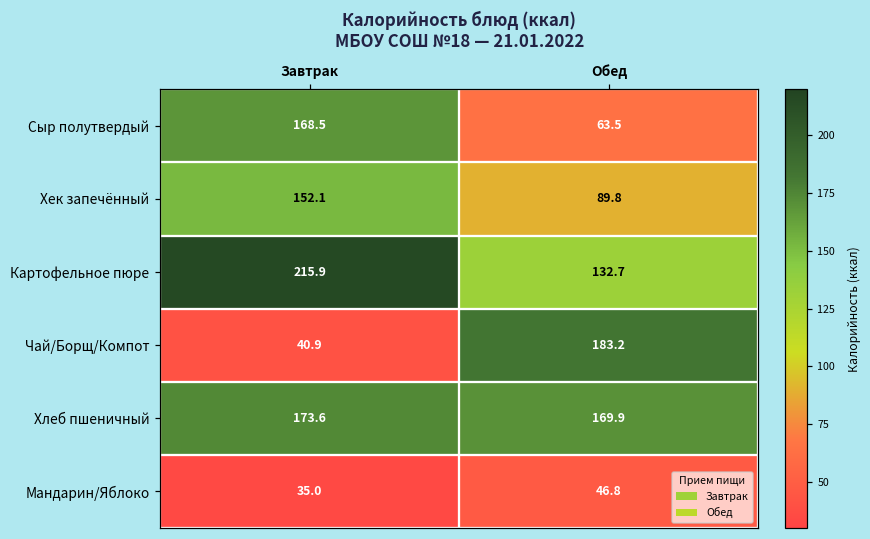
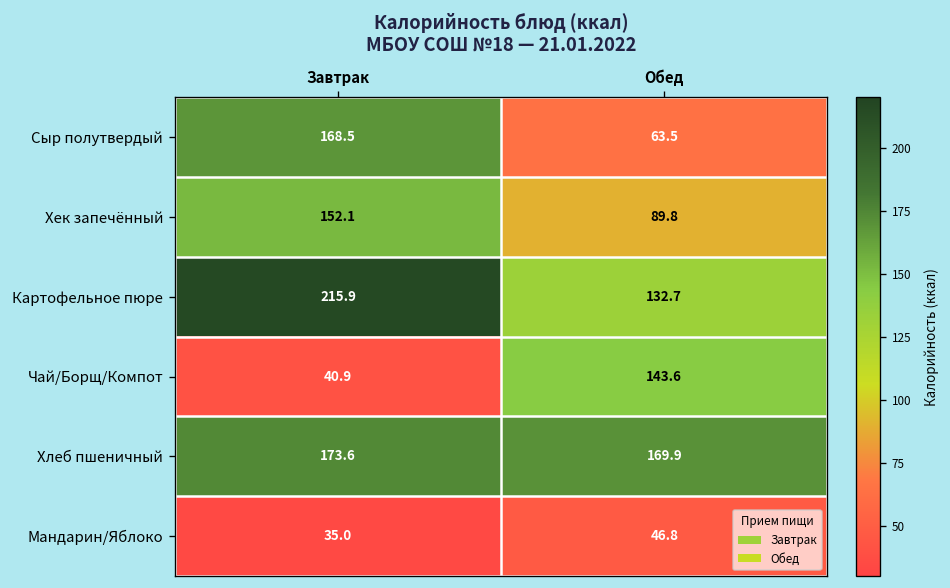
  {
    "Сыр полутвердый": {
      "Завтрак": 168.5,
      "Обед": 63.5
    },
    "Хек запечённый": {
      "Завтрак": 152.1,
      "Обед": 89.8
    },
    "Картофельное пюре": {
      "Завтрак": 215.9,
      "Обед": 132.7
    },
    "Чай/Борщ/Компот": {
      "Завтрак": 40.9,
-     "Обед": 183.2
+     "Обед": 143.6
    },
    "Хлеб пшеничный": {
      "Завтрак": 173.6,
      "Обед": 169.9
    },
    "Мандарин/Яблоко": {
      "Завтрак": 35.0,
      "Обед": 46.8
    }
  }
